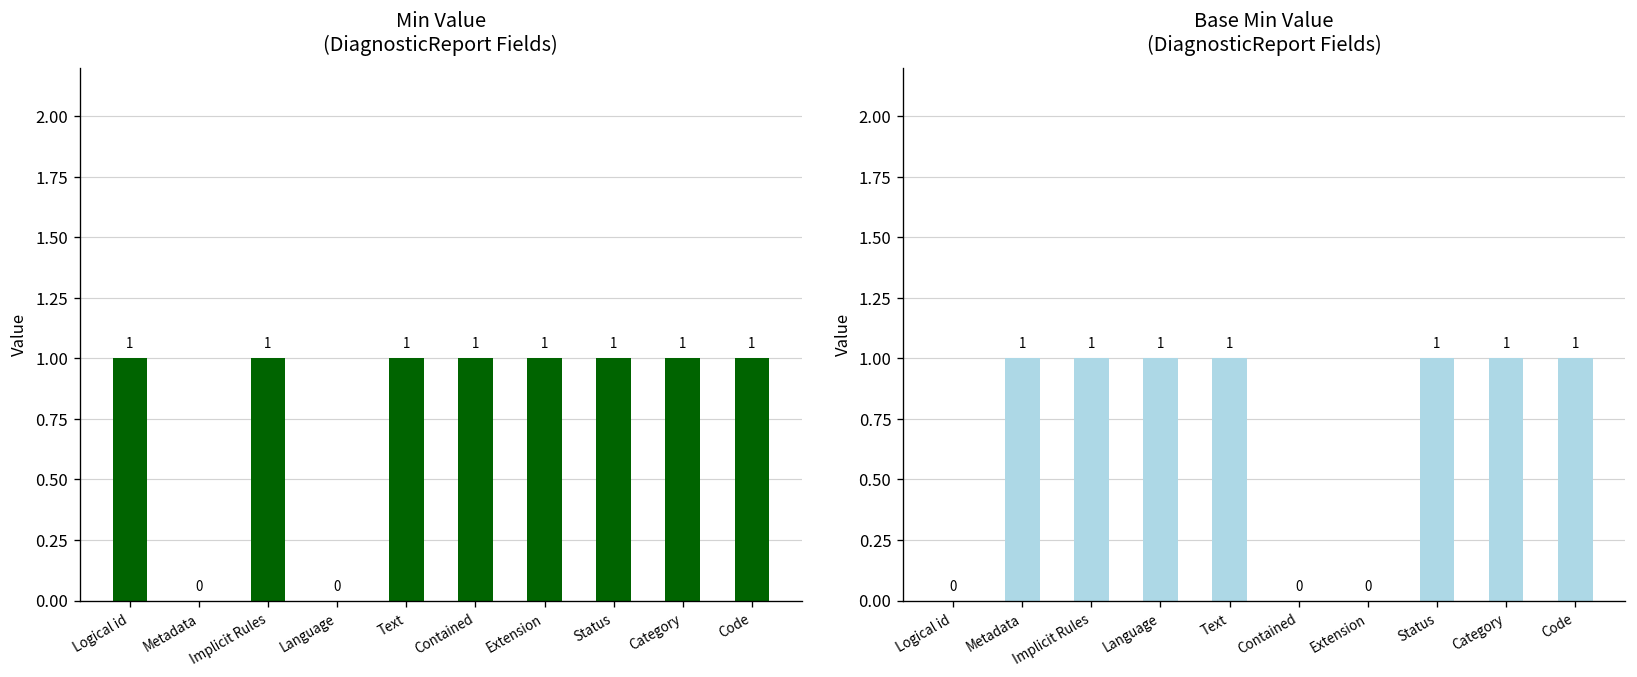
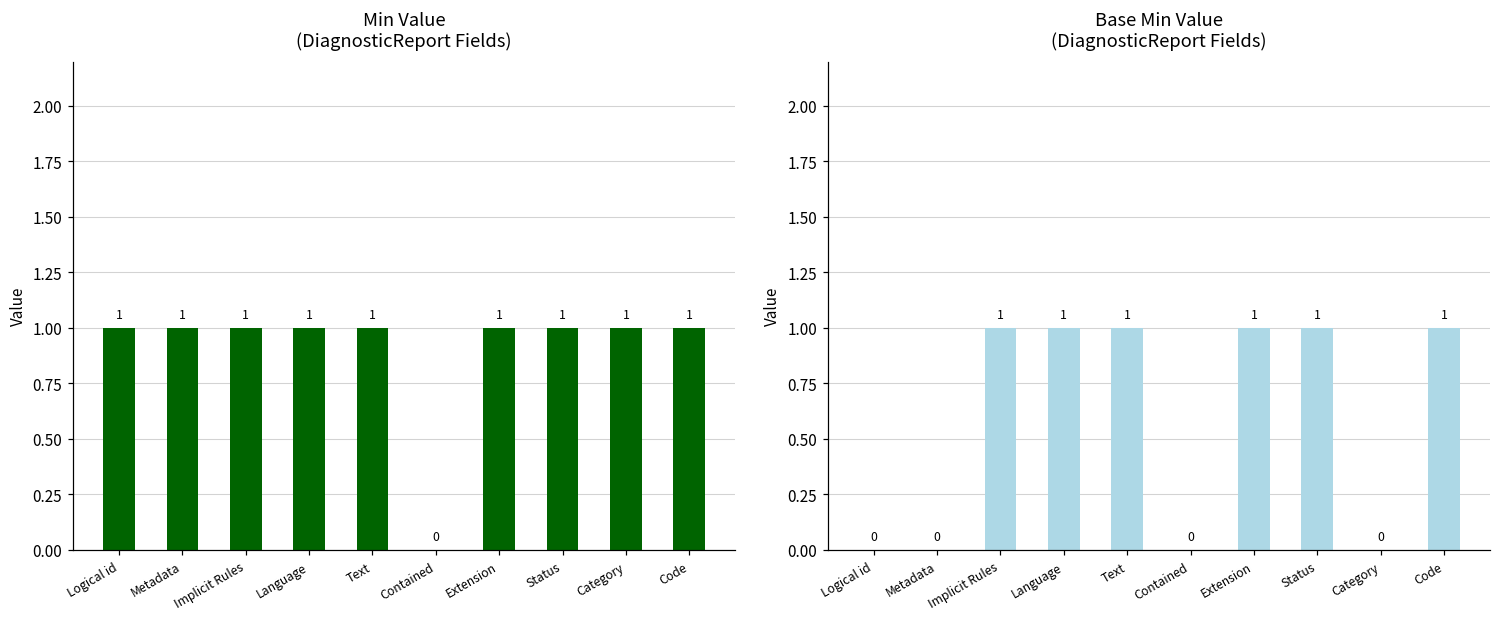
  {
    "Min Value (DiagnosticReport Fields)": {
      "Logical id": 1,
-     "Metadata": 0,
+     "Metadata": 1,
      "Implicit Rules": 1,
-     "Language": 0,
+     "Language": 1,
      "Text": 1,
-     "Contained": 1,
+     "Contained": 0,
      "Extension": 1,
      "Status": 1,
      "Category": 1,
      "Code": 1
    },
    "Base Min Value (DiagnosticReport Fields)": {
      "Logical id": 0,
-     "Metadata": 1,
+     "Metadata": 0,
      "Implicit Rules": 1,
      "Language": 1,
      "Text": 1,
      "Contained": 0,
-     "Extension": 0,
+     "Extension": 1,
      "Status": 1,
-     "Category": 1,
+     "Category": 0,
      "Code": 1
    }
  }
